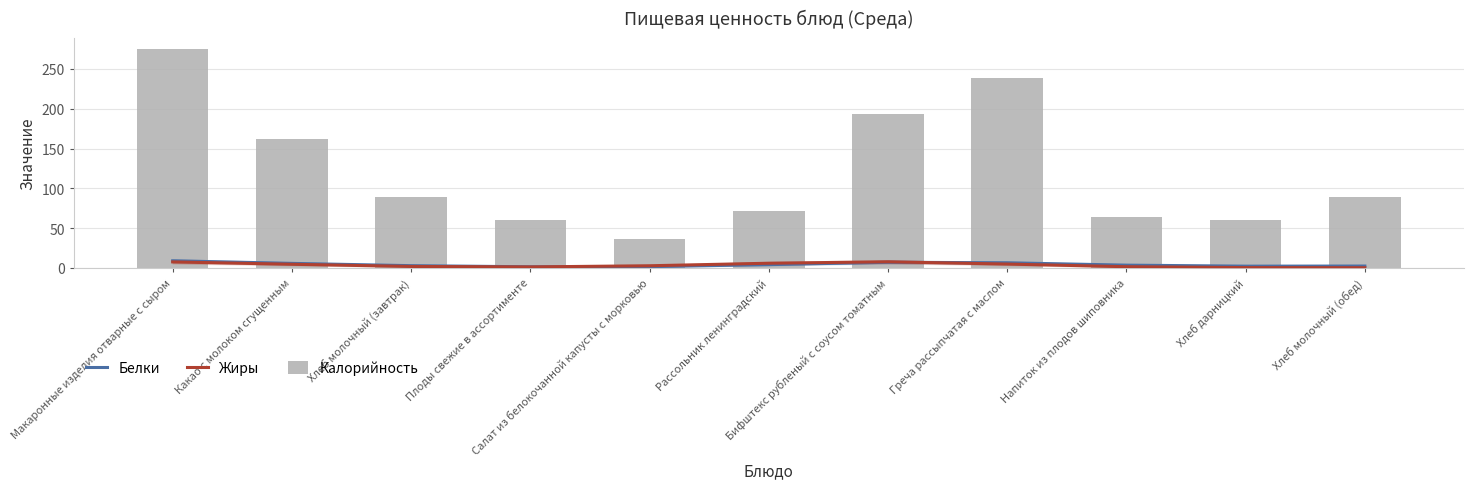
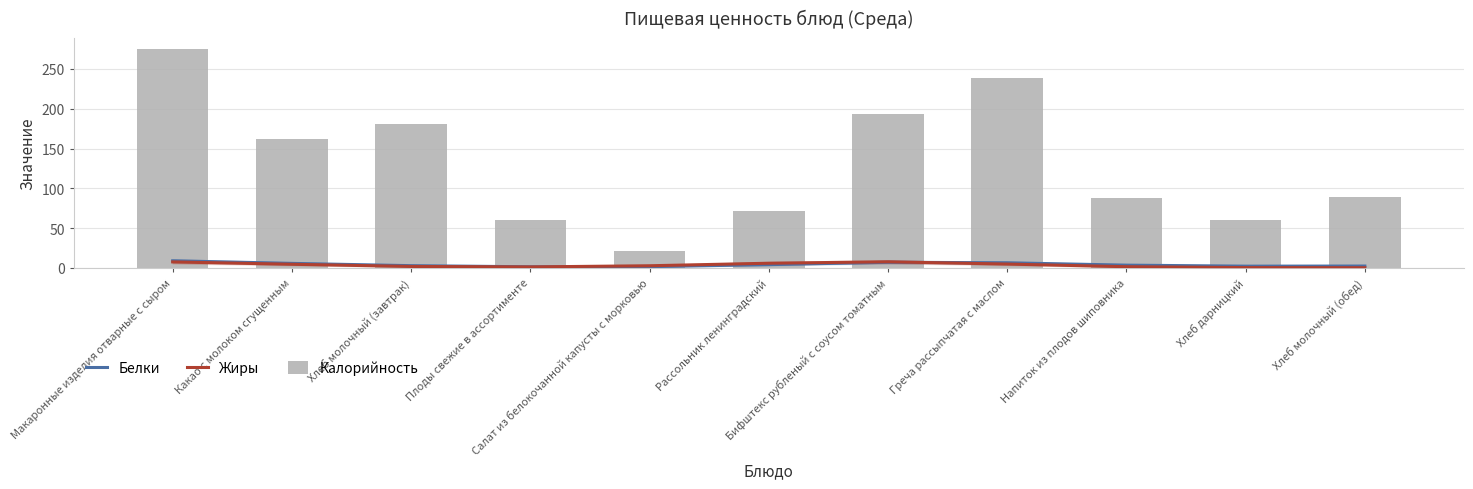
  {
    "Калорийность": {
      "Макаронные изделия отварные с сыром": 280,
      "Какао с молоком сгущенным": 160,
-     "Хлеб молочный (завтрак)": 90,
+     "Хлеб молочный (завтрак)": 180,
      "Плоды свежие в ассортименте": 60,
-     "Салат из белокочанной капусты с морковью": 40,
+     "Салат из белокочанной капусты с морковью": 20,
      "Рассольник ленинградский": 70,
      "Бифштекс рубленый с соусом томатным": 190,
      "Греча рассыпчатая с маслом": 240,
-     "Напиток из плодов шиповника": 60,
+     "Напиток из плодов шиповника": 90,
      "Хлеб дарницкий": 60,
      "Хлеб молочный (обед)": 90
    }
  }
